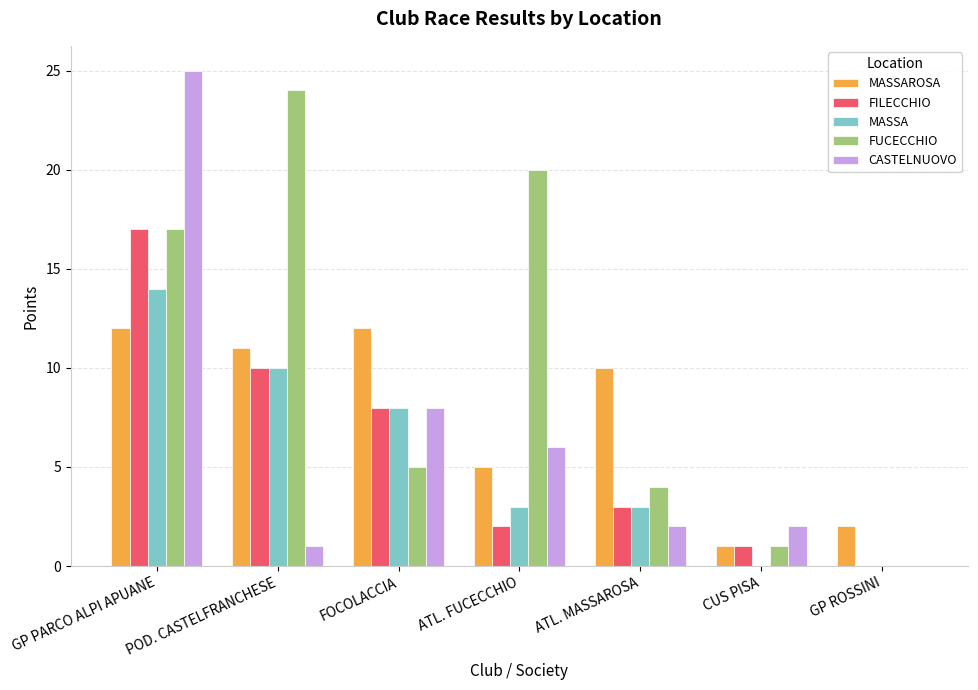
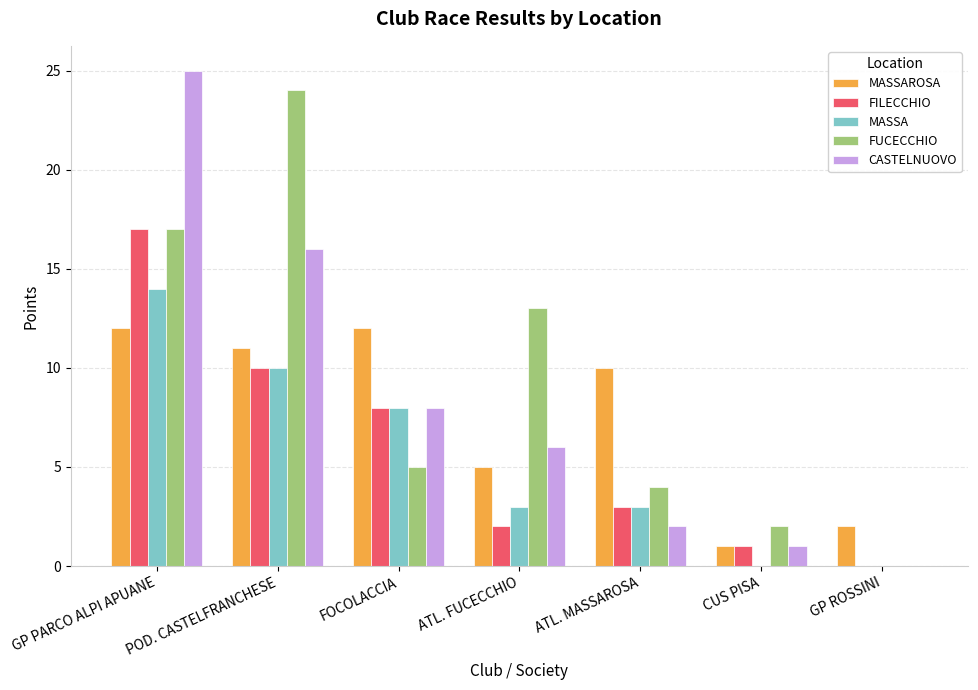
  {
    "MASSAROSA": {
      "GP PARCO ALPI APUANE": 12,
      "POD. CASTELFRANCHESE": 11,
      "FOCOLACCIA": 12,
      "ATL. FUCECCHIO": 5,
      "ATL. MASSAROSA": 10,
      "CUS PISA": 1,
      "GP ROSSINI": 2
    },
    "FILECCHIO": {
      "GP PARCO ALPI APUANE": 17,
      "POD. CASTELFRANCHESE": 10,
      "FOCOLACCIA": 8,
      "ATL. FUCECCHIO": 2,
      "ATL. MASSAROSA": 3,
      "CUS PISA": 1,
      "GP ROSSINI": 0
    },
    "MASSA": {
      "GP PARCO ALPI APUANE": 14,
      "POD. CASTELFRANCHESE": 10,
      "FOCOLACCIA": 8,
      "ATL. FUCECCHIO": 3,
      "ATL. MASSAROSA": 3,
      "CUS PISA": 0,
      "GP ROSSINI": 0
    },
    "FUCECCHIO": {
      "GP PARCO ALPI APUANE": 17,
      "POD. CASTELFRANCHESE": 24,
      "FOCOLACCIA": 5,
-     "ATL. FUCECCHIO": 20,
+     "ATL. FUCECCHIO": 13,
      "ATL. MASSAROSA": 4,
-     "CUS PISA": 1,
+     "CUS PISA": 2,
      "GP ROSSINI": 0
    },
    "CASTELNUOVO": {
      "GP PARCO ALPI APUANE": 25,
-     "POD. CASTELFRANCHESE": 1,
+     "POD. CASTELFRANCHESE": 16,
      "FOCOLACCIA": 8,
      "ATL. FUCECCHIO": 6,
      "ATL. MASSAROSA": 2,
-     "CUS PISA": 2,
+     "CUS PISA": 1,
      "GP ROSSINI": 0
    }
  }
